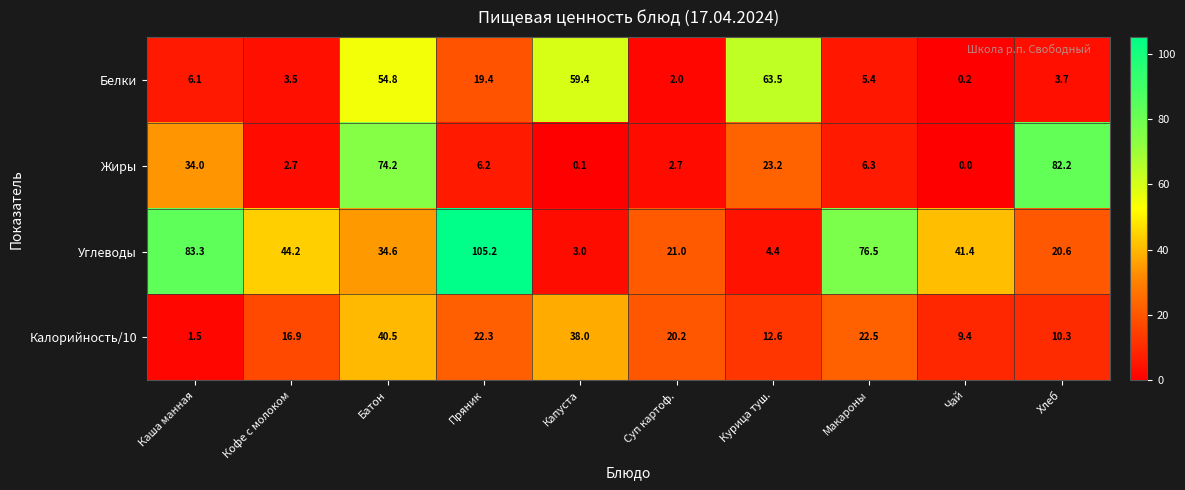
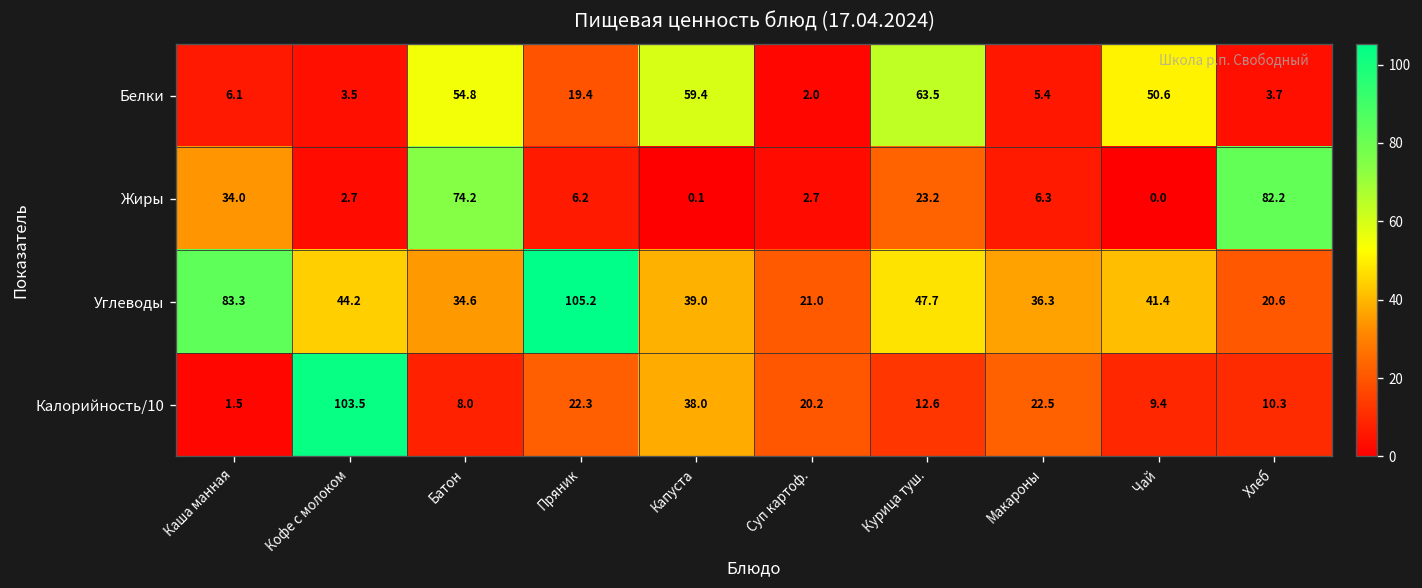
  {
    "Белки": {
      "Каша манная": 6.1,
      "Кофе с молоком": 3.5,
      "Батон": 54.8,
      "Пряник": 19.4,
      "Капуста": 59.4,
      "Суп картоф.": 2.0,
      "Курица туш.": 63.5,
      "Макароны": 5.4,
-     "Чай": 0.2
+     "Чай": 50.6
    },
    "Жиры": {
      "Каша манная": 34.0,
      "Кофе с молоком": 2.7,
      "Батон": 74.2,
      "Пряник": 6.2,
      "Капуста": 0.1,
      "Суп картоф.": 2.7,
      "Курица туш.": 23.2,
      "Макароны": 6.3,
      "Чай": 0.0,
      "Хлеб": 82.2
    },
    "Углеводы": {
      "Каша манная": 83.3,
      "Кофе с молоком": 44.2,
      "Батон": 34.6,
      "Пряник": 105.2,
-     "Капуста": 3.0,
+     "Капуста": 39.0,
      "Суп картоф.": 21.0,
-     "Курица туш.": 4.4,
-     "Макароны": 76.5,
+     "Курица туш.": 47.7,
+     "Макароны": 36.3,
      "Чай": 41.4,
      "Хлеб": 20.6
    },
    "Калорийность/10": {
      "Каша манная": 1.5,
-     "Кофе с молоком": 16.9,
-     "Батон": 40.5,
+     "Кофе с молоком": 103.5,
+     "Батон": 8.0,
      "Пряник": 22.3,
      "Капуста": 38.0,
      "Суп картоф.": 20.2,
      "Курица туш.": 12.6,
      "Макароны": 22.5,
      "Чай": 9.4,
      "Хлеб": 10.3
    }
  }
